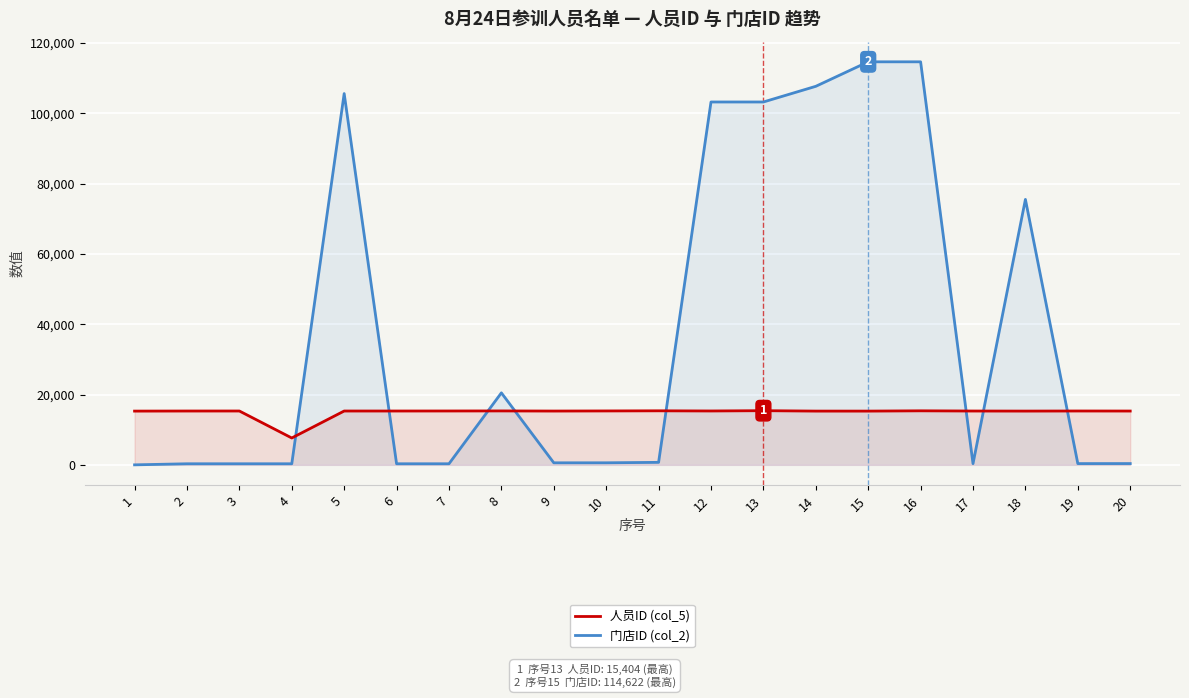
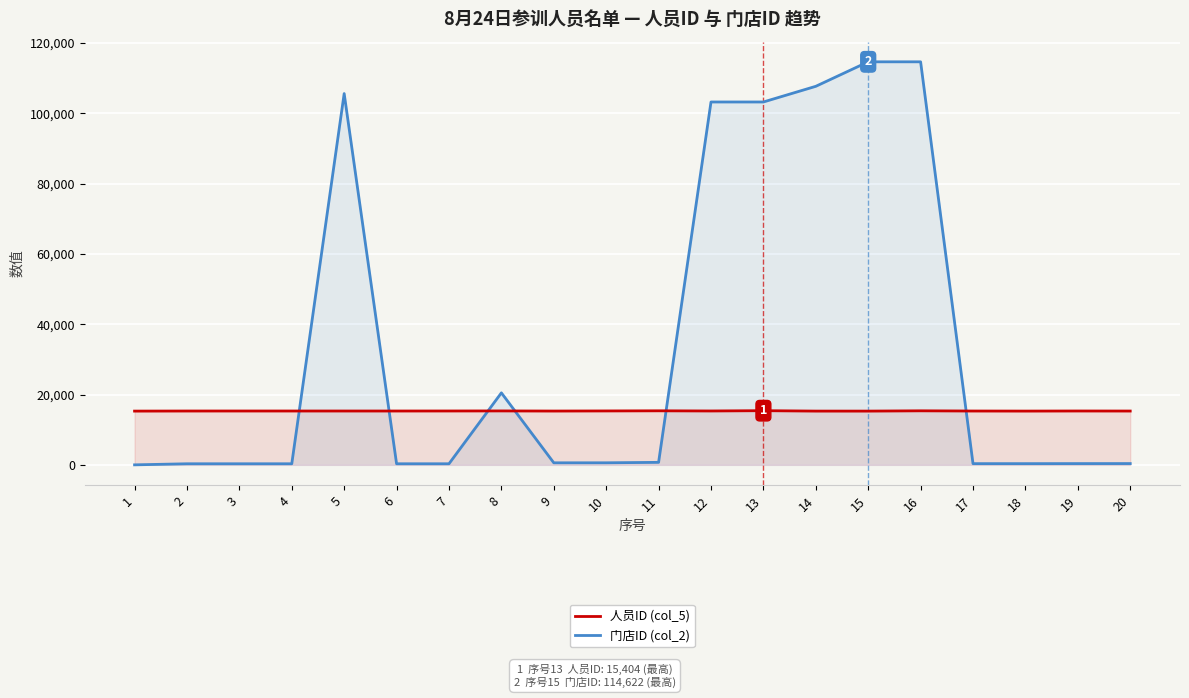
  {
    "人员ID (col_5)": {
      "1": "15,000",
      "2": "15,000",
      "3": "15,000",
-     "4": "8,000",
+     "4": "15,000",
      "5": "15,000",
      "6": "15,000",
      "7": "15,000",
      "8": "15,000",
      "9": "15,000",
      "10": "15,000",
      "11": "15,000",
      "12": "15,000",
      "14": "15,000",
      "15": "15,000",
      "16": "15,000",
      "17": "15,000",
      "18": "15,000",
      "19": "15,000",
      "20": "15,000"
    },
    "门店ID (col_2)": {
      "1": "0",
      "2": "0",
      "3": "0",
      "4": "0",
      "5": "106,000",
      "6": "0",
      "7": "0",
      "8": "20,000",
      "9": "1,000",
      "10": "1,000",
      "11": "1,000",
      "12": "103,000",
      "13": "103,000",
      "14": "108,000",
      "16": "115,000",
      "17": "0",
-     "18": "75,000",
+     "18": "0",
      "19": "0",
      "20": "0"
    }
  }
